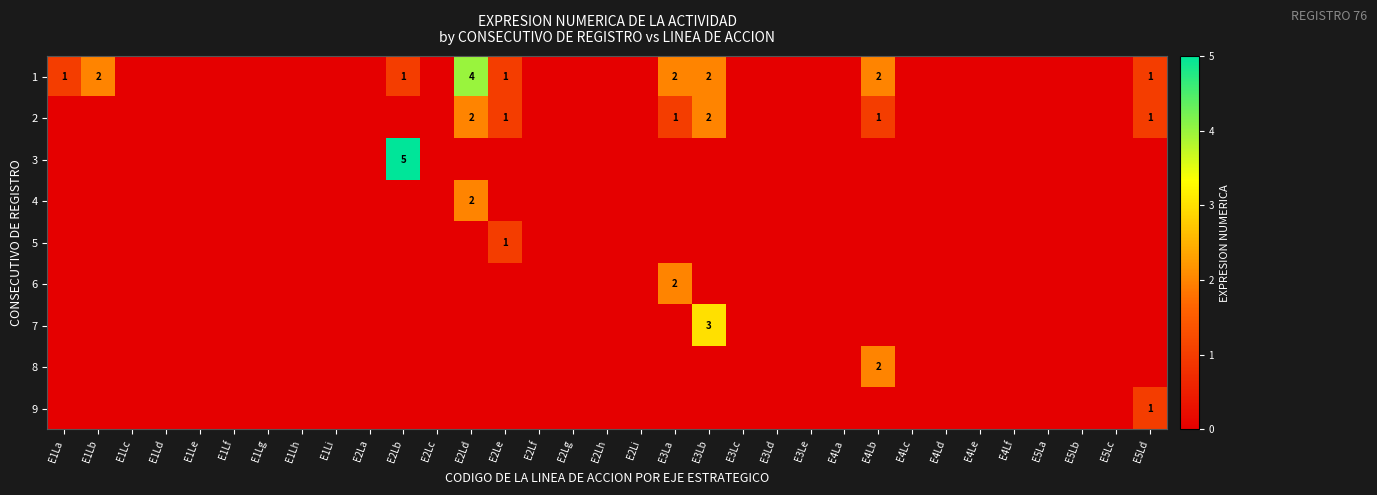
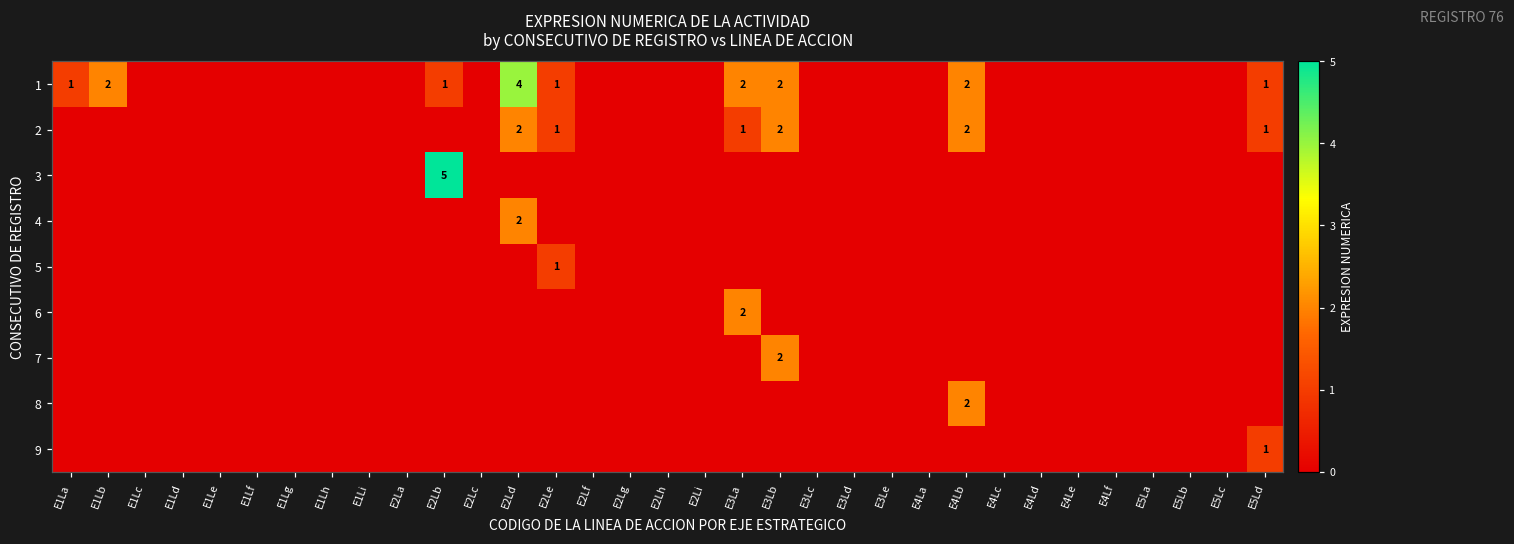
  {
    "1": {
      "E1La": 1,
      "E1Lb": 2,
      "E2Lb": 1,
      "E2Ld": 4,
      "E2Le": 1,
      "E3La": 2,
      "E3Lb": 2,
      "E4Lb": 2,
      "E5Ld": 1
    },
    "2": {
      "E2Ld": 2,
      "E2Le": 1,
      "E3La": 1,
      "E3Lb": 2,
-     "E4Lb": 1,
+     "E4Lb": 2,
      "E5Ld": 1
    },
    "3": {
      "E2Lb": 5
    },
    "4": {
      "E2Ld": 2
    },
    "5": {
      "E2Le": 1
    },
    "6": {
      "E3La": 2
    },
    "7": {
-     "E3Lb": 3
+     "E3Lb": 2
    },
    "8": {
      "E4Lb": 2
    },
    "9": {
      "E5Ld": 1
    }
  }
